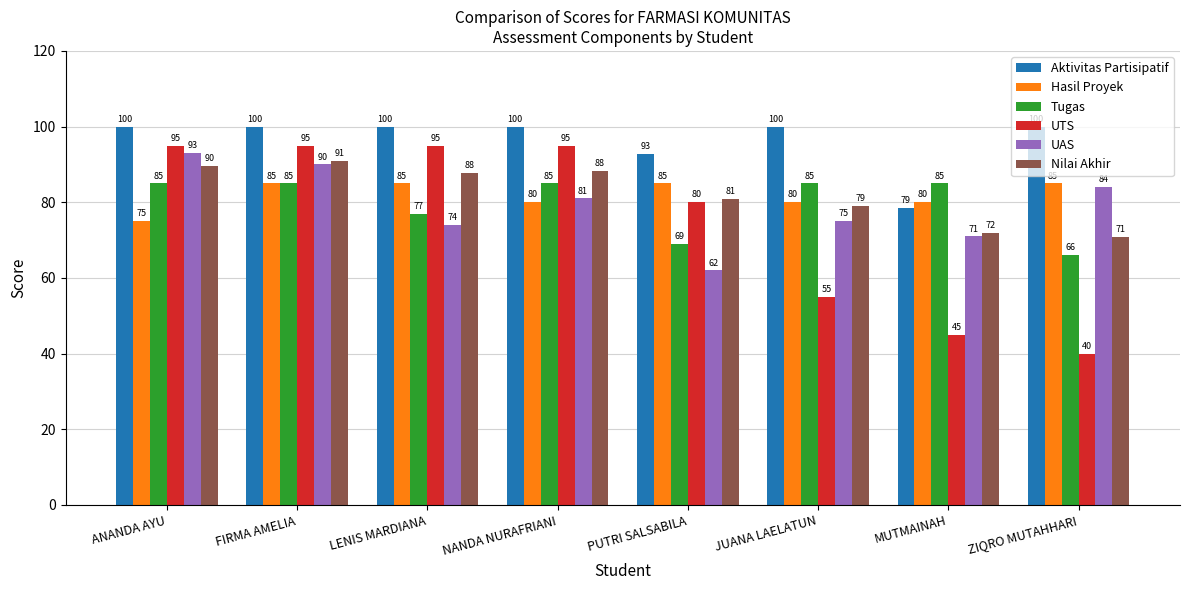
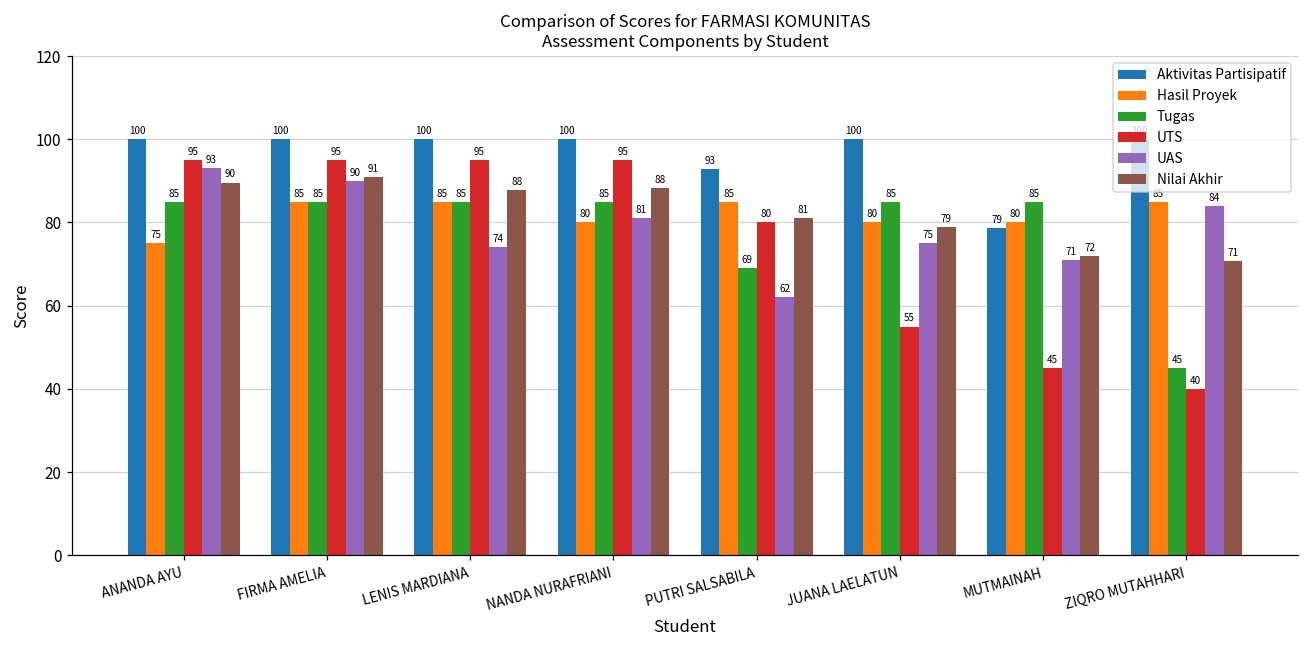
  {
    "Aktivitas Partisipatif": {
      "ANANDA AYU": 100,
      "FIRMA AMELIA": 100,
      "LENIS MARDIANA": 100,
      "NANDA NURAFRIANI": 100,
      "PUTRI SALSABILA": 93,
      "JUANA LAELATUN": 100,
      "MUTMAINAH": 79
    },
    "Hasil Proyek": {
      "ANANDA AYU": 75,
      "FIRMA AMELIA": 85,
      "LENIS MARDIANA": 85,
      "NANDA NURAFRIANI": 80,
      "PUTRI SALSABILA": 85,
      "JUANA LAELATUN": 80,
      "MUTMAINAH": 80
    },
    "Tugas": {
      "ANANDA AYU": 85,
      "FIRMA AMELIA": 85,
-     "LENIS MARDIANA": 77,
+     "LENIS MARDIANA": 85,
      "NANDA NURAFRIANI": 85,
      "PUTRI SALSABILA": 69,
      "JUANA LAELATUN": 85,
      "MUTMAINAH": 85,
-     "ZIQRO MUTAHHARI": 66
+     "ZIQRO MUTAHHARI": 45
    },
    "UTS": {
      "ANANDA AYU": 95,
      "FIRMA AMELIA": 95,
      "LENIS MARDIANA": 95,
      "NANDA NURAFRIANI": 95,
      "PUTRI SALSABILA": 80,
      "JUANA LAELATUN": 55,
      "MUTMAINAH": 45,
      "ZIQRO MUTAHHARI": 40
    },
    "UAS": {
      "ANANDA AYU": 93,
      "FIRMA AMELIA": 90,
      "LENIS MARDIANA": 74,
      "NANDA NURAFRIANI": 81,
      "PUTRI SALSABILA": 62,
      "JUANA LAELATUN": 75,
      "MUTMAINAH": 71
    },
    "Nilai Akhir": {
      "ANANDA AYU": 90,
      "FIRMA AMELIA": 91,
      "LENIS MARDIANA": 88,
      "NANDA NURAFRIANI": 88,
      "PUTRI SALSABILA": 81,
      "JUANA LAELATUN": 79,
      "MUTMAINAH": 72,
      "ZIQRO MUTAHHARI": 71
    }
  }
